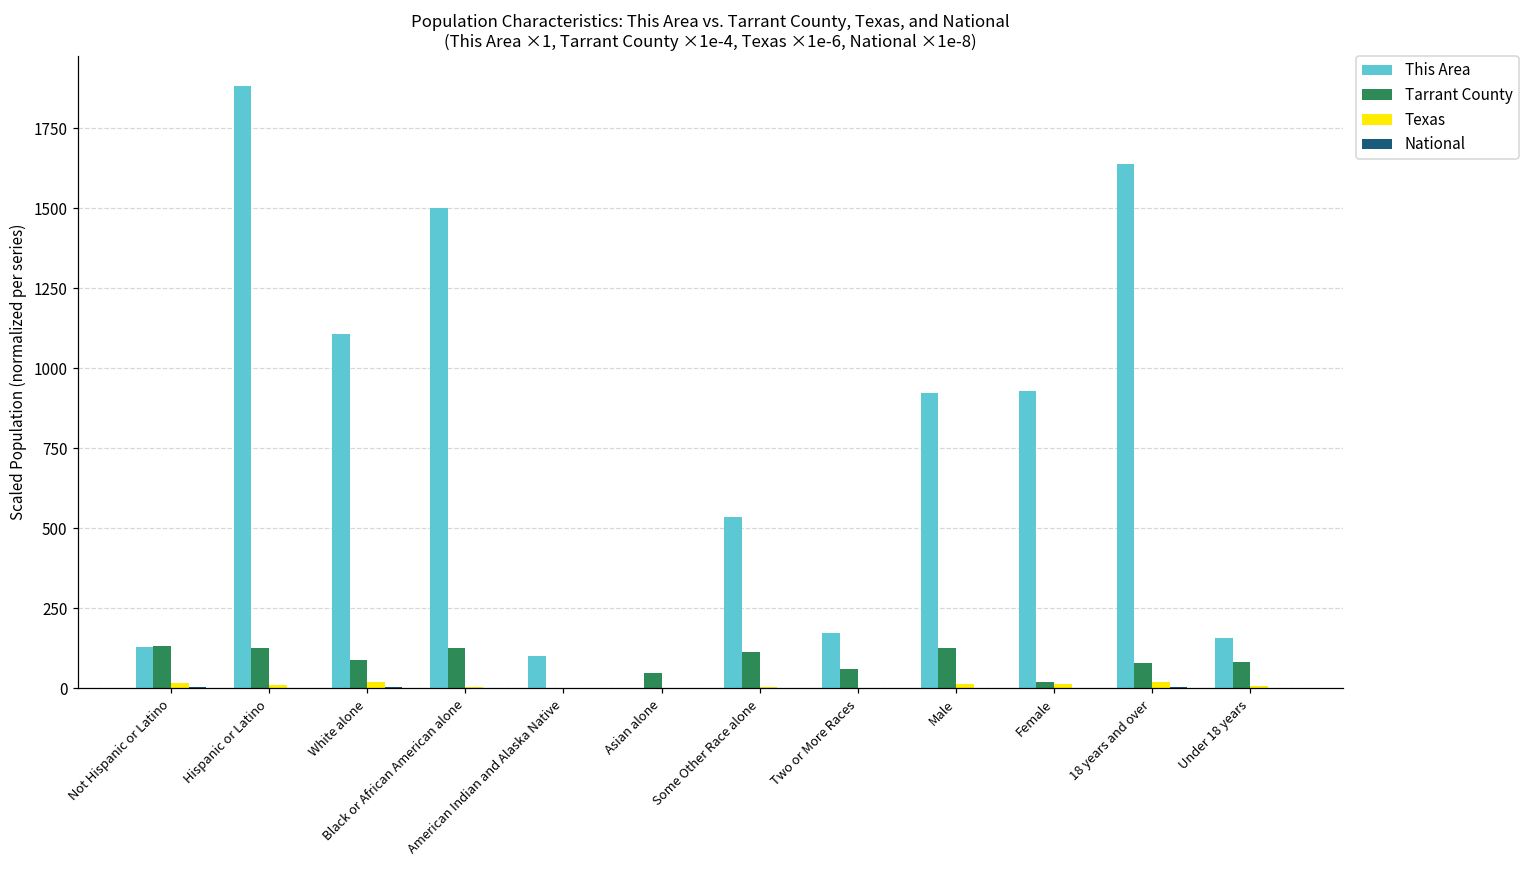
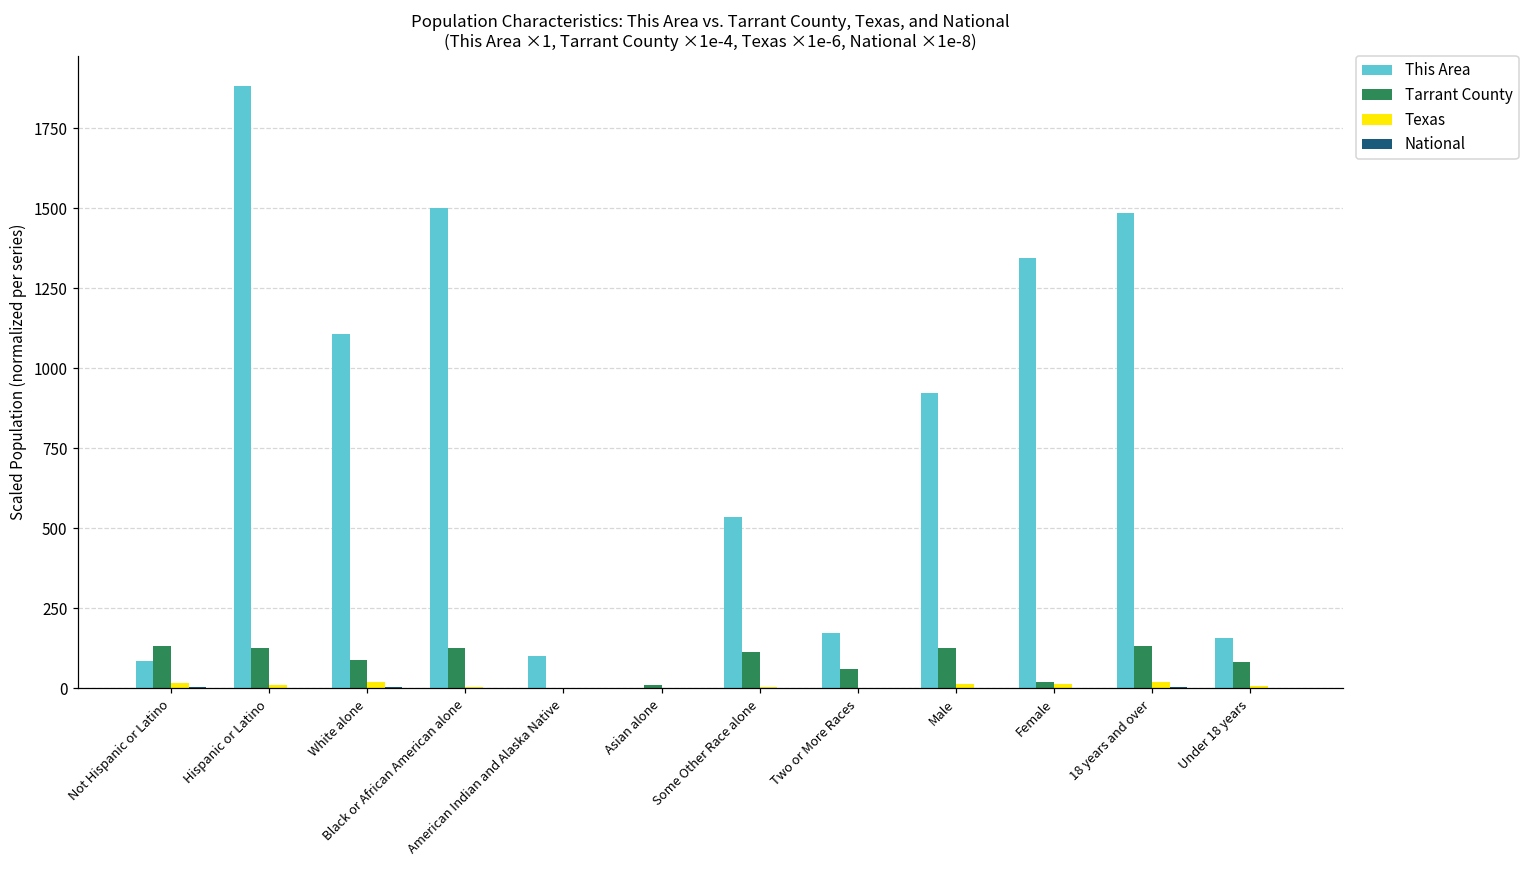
  {
    "This Area": {
-     "Not Hispanic or Latino": 130,
+     "Not Hispanic or Latino": 90,
      "Hispanic or Latino": 1880,
      "White alone": 1110,
      "Black or African American alone": 1500,
      "American Indian and Alaska Native": 100,
      "Asian alone": 0,
      "Some Other Race alone": 530,
      "Two or More Races": 170,
      "Male": 920,
-     "Female": 930,
-     "18 years and over": 1640,
+     "Female": 1350,
+     "18 years and over": 1490,
      "Under 18 years": 160
    },
    "Tarrant County": {
      "Not Hispanic or Latino": 130,
      "Hispanic or Latino": 130,
      "White alone": 90,
      "Black or African American alone": 130,
-     "Asian alone": 50,
+     "Asian alone": 10,
      "Some Other Race alone": 110,
      "Two or More Races": 60,
      "Male": 130,
      "Female": 20,
-     "18 years and over": 80,
+     "18 years and over": 130,
      "Under 18 years": 80
    },
    "Texas": {
      "Not Hispanic or Latino": 20,
      "Hispanic or Latino": 10,
      "White alone": 20,
      "Male": 10,
      "Female": 10,
      "18 years and over": 20
    }
  }
